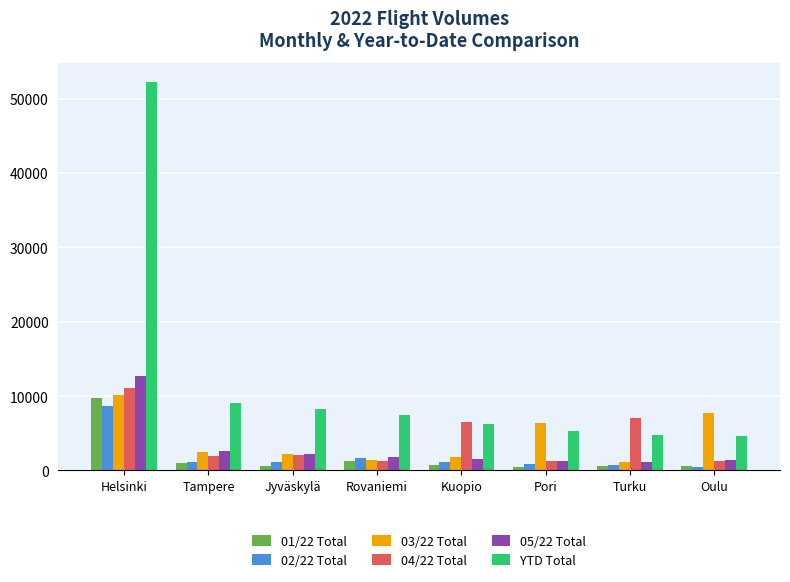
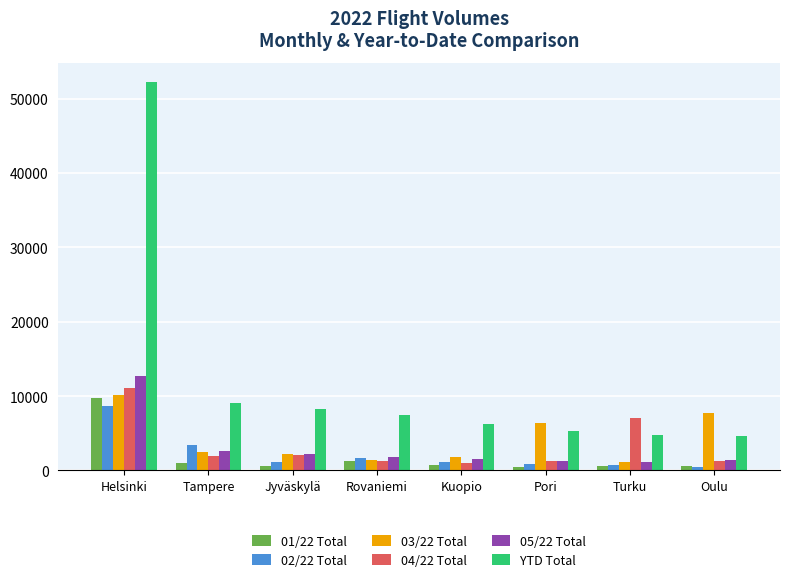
  {
    "01/22 Total": {
      "Helsinki": 10000,
      "Tampere": 1000,
      "Jyväskylä": 1000,
      "Rovaniemi": 1000,
      "Kuopio": 1000,
      "Pori": 0,
      "Turku": 1000,
      "Oulu": 1000
    },
    "02/22 Total": {
      "Helsinki": 9000,
-     "Tampere": 1000,
+     "Tampere": 3000,
      "Jyväskylä": 1000,
      "Rovaniemi": 2000,
      "Kuopio": 1000,
      "Pori": 1000,
      "Turku": 1000,
      "Oulu": 1000
    },
    "03/22 Total": {
      "Helsinki": 10000,
      "Tampere": 2000,
      "Jyväskylä": 2000,
      "Rovaniemi": 1000,
      "Kuopio": 2000,
      "Pori": 6000,
      "Turku": 1000,
      "Oulu": 8000
    },
    "04/22 Total": {
      "Helsinki": 11000,
      "Tampere": 2000,
      "Jyväskylä": 2000,
      "Rovaniemi": 1000,
-     "Kuopio": 6000,
+     "Kuopio": 1000,
      "Pori": 1000,
      "Turku": 7000,
      "Oulu": 1000
    },
    "05/22 Total": {
      "Helsinki": 13000,
      "Tampere": 3000,
      "Jyväskylä": 2000,
      "Rovaniemi": 2000,
      "Kuopio": 2000,
      "Pori": 1000,
      "Turku": 1000,
      "Oulu": 1000
    },
    "YTD Total": {
      "Helsinki": 52000,
      "Tampere": 9000,
      "Jyväskylä": 8000,
      "Rovaniemi": 7000,
      "Kuopio": 6000,
      "Pori": 5000,
      "Turku": 5000,
      "Oulu": 5000
    }
  }
